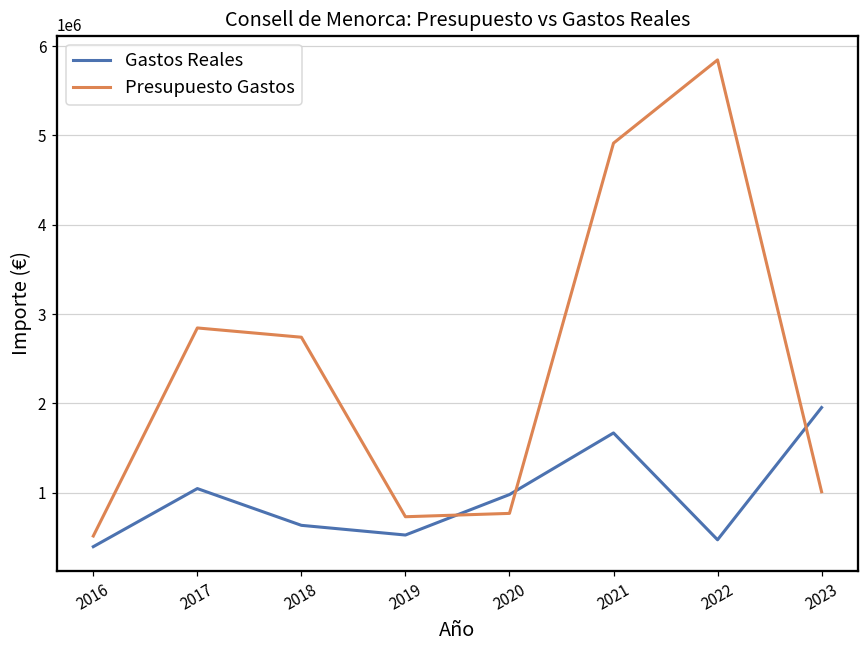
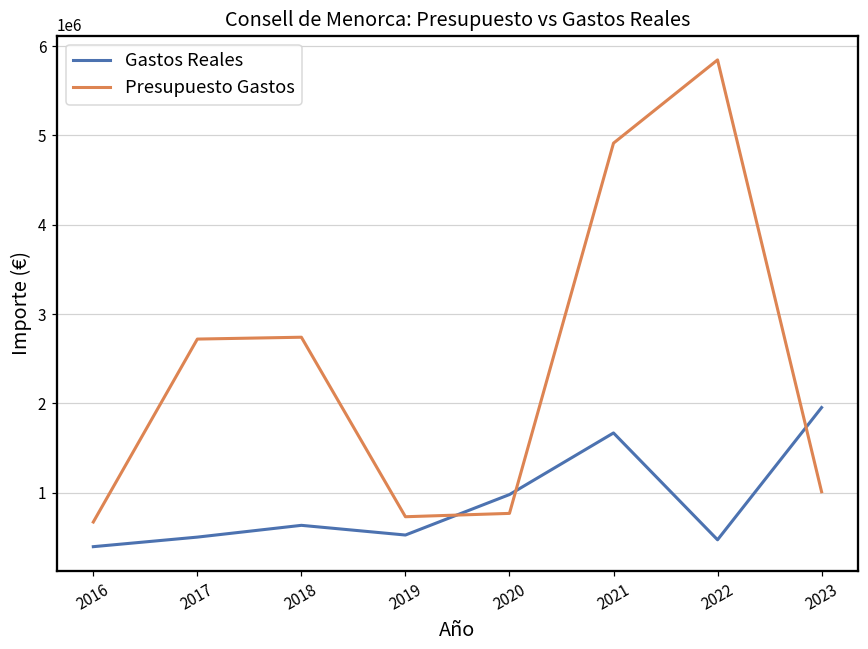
  {
    "Gastos Reales": {
      "2016": 400000,
-     "2017": 1000000,
+     "2017": 500000,
      "2018": 600000,
      "2019": 500000,
      "2020": 1000000,
      "2021": 1700000,
      "2022": 500000,
      "2023": 2000000
    },
    "Presupuesto Gastos": {
-     "2016": 500000,
-     "2017": 2800000,
+     "2016": 700000,
+     "2017": 2700000,
      "2018": 2700000,
      "2019": 700000,
      "2020": 800000,
      "2021": 4900000,
      "2022": 5800000,
      "2023": 1000000
    }
  }
